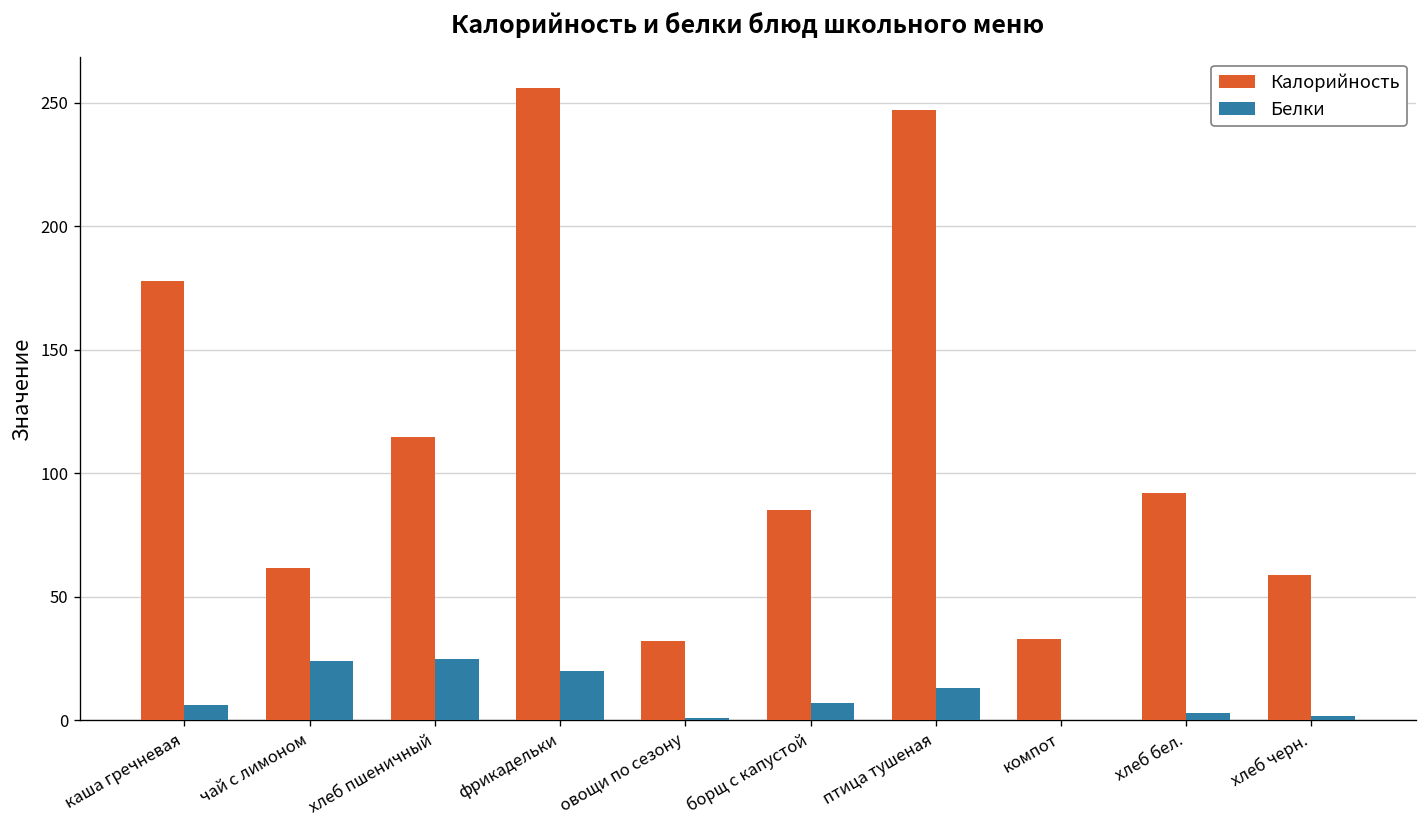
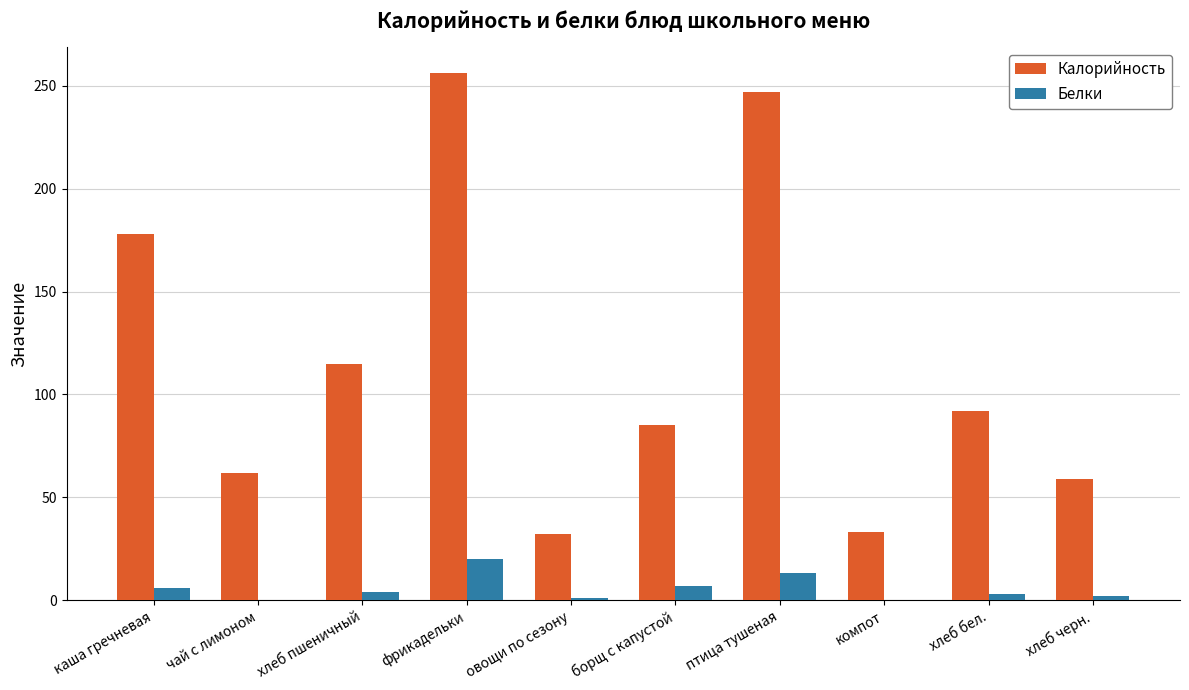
  {
    "Калорийность": {
      "каша гречневая": 178,
      "чай с лимоном": 62,
      "хлеб пшеничный": 115,
      "фрикадельки": 256,
      "овощи по сезону": 32,
      "борщ с капустой": 85,
      "птица тушеная": 247,
      "компот": 33,
      "хлеб бел.": 92,
      "хлеб черн.": 59
    },
    "Белки": {
      "каша гречневая": 6,
-     "чай с лимоном": 24,
-     "хлеб пшеничный": 25,
+     "чай с лимоном": 0,
+     "хлеб пшеничный": 4,
      "фрикадельки": 20,
      "борщ с капустой": 7,
      "птица тушеная": 13,
      "компот": 0,
      "хлеб бел.": 3,
      "хлеб черн.": 2
    }
  }
